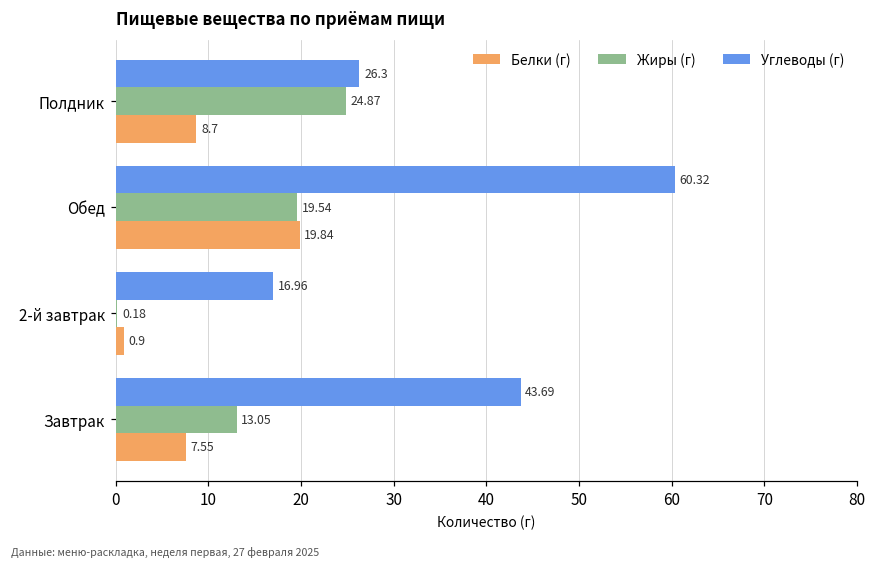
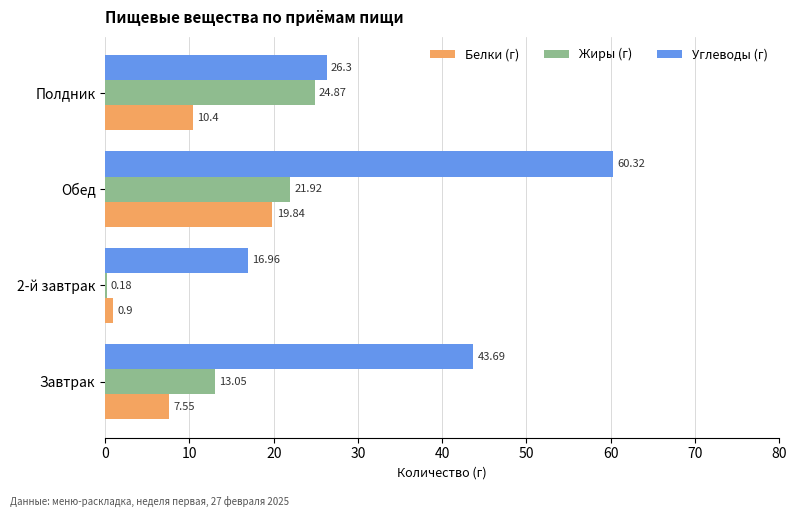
  {
    "Белки (г)": {
-     "Полдник": 8.7,
+     "Полдник": 10.4,
      "Обед": 19.84,
      "2-й завтрак": 0.9,
      "Завтрак": 7.55
    },
    "Жиры (г)": {
      "Полдник": 24.87,
-     "Обед": 19.54,
+     "Обед": 21.92,
      "2-й завтрак": 0.18,
      "Завтрак": 13.05
    },
    "Углеводы (г)": {
      "Полдник": 26.3,
      "Обед": 60.32,
      "2-й завтрак": 16.96,
      "Завтрак": 43.69
    }
  }
